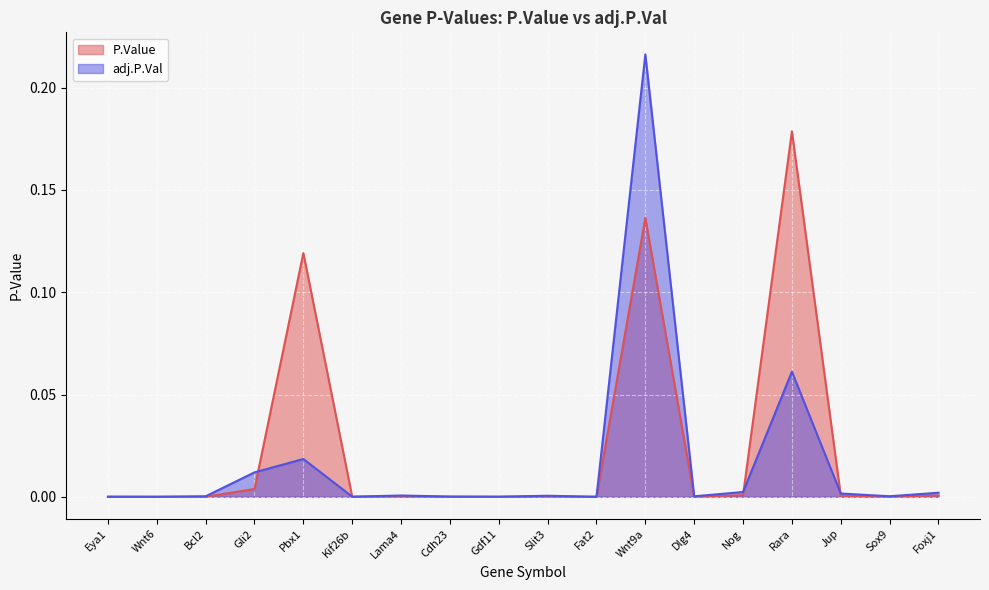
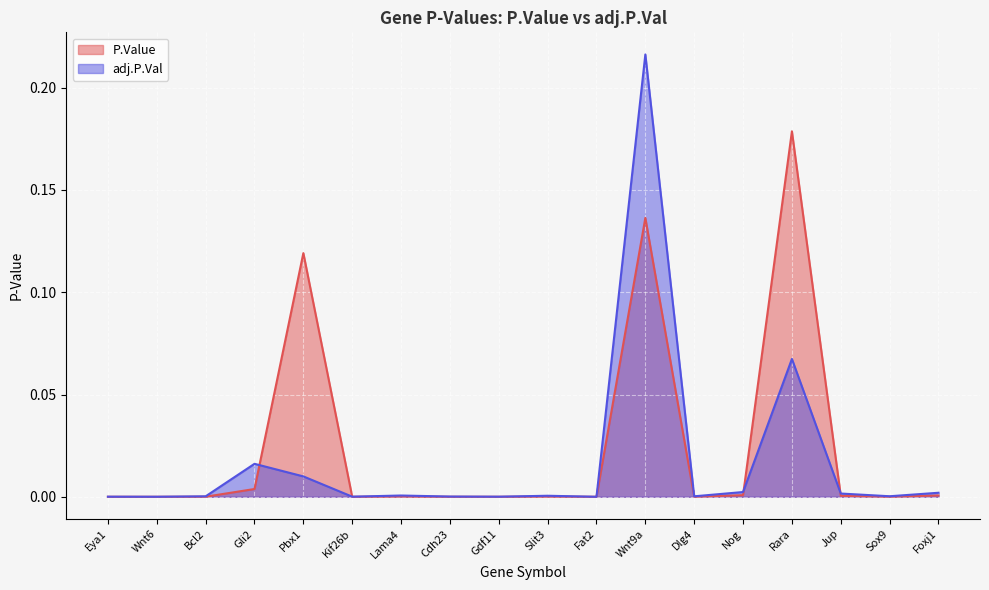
  {
    "P.Value": {
      "Gli2": 0.004,
      "Pbx1": 0.119,
      "Wnt9a": 0.136,
      "Nog": 0.001,
      "Rara": 0.179,
      "Foxj1": 0.001
    },
    "adj.P.Val": {
-     "Gli2": 0.012,
-     "Pbx1": 0.018,
+     "Gli2": 0.016,
+     "Pbx1": 0.010,
      "Wnt9a": 0.216,
      "Nog": 0.002,
-     "Rara": 0.061,
+     "Rara": 0.067,
      "Foxj1": 0.002
    }
  }
